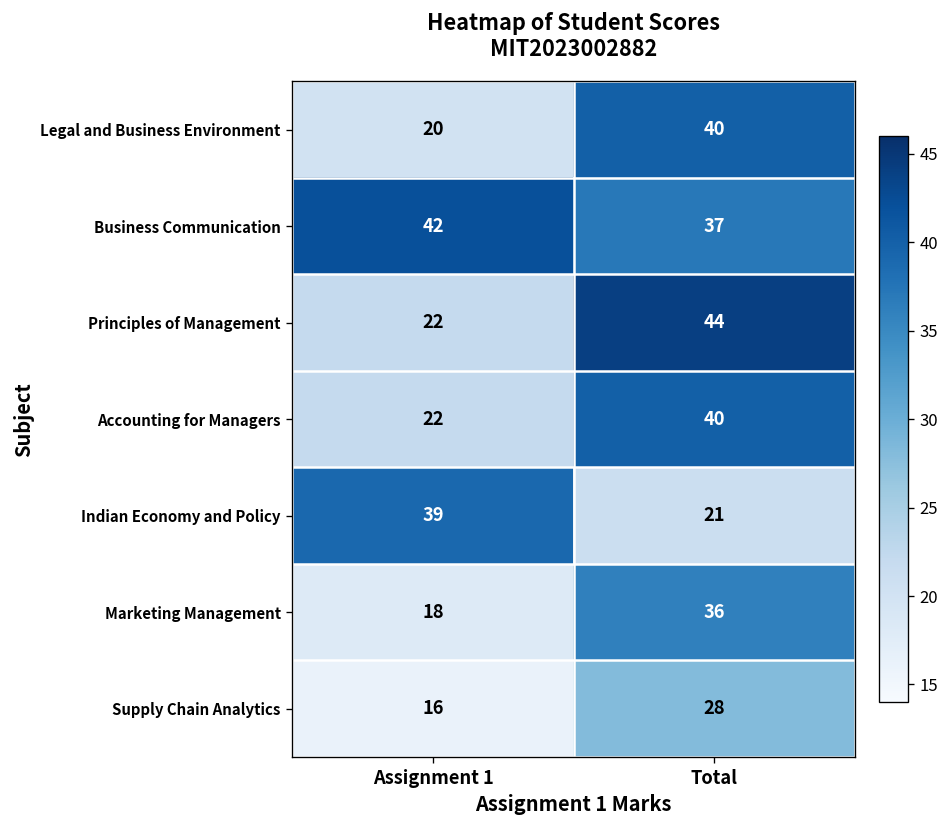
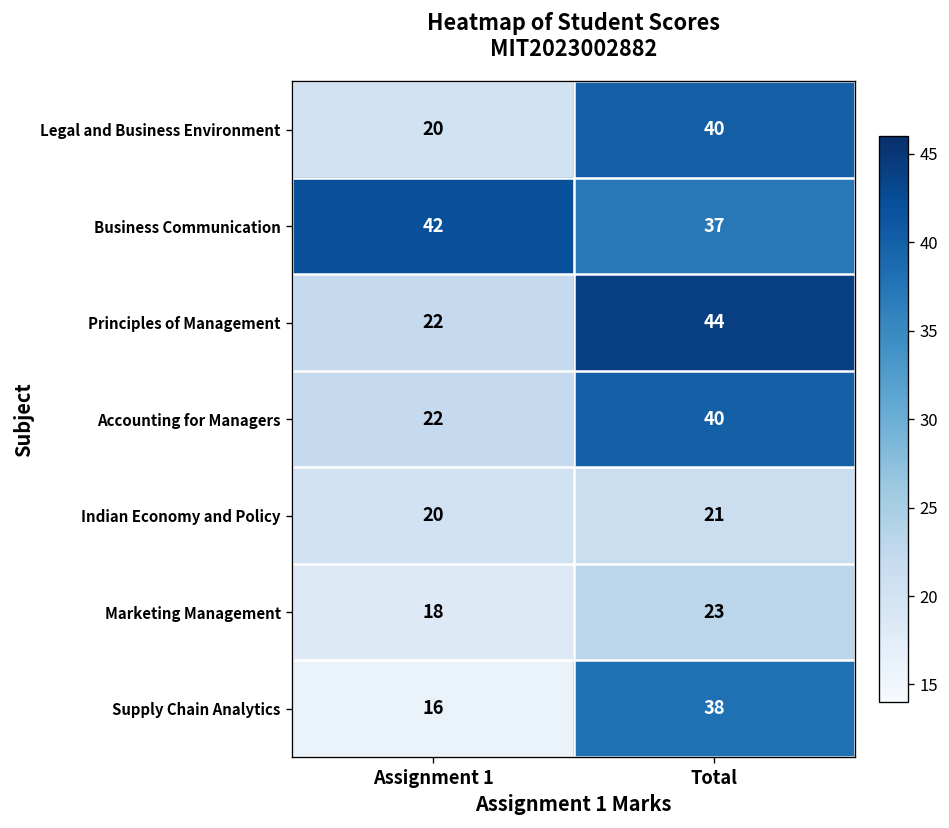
  {
    "Legal and Business Environment": {
      "Assignment 1": 20,
      "Total": 40
    },
    "Business Communication": {
      "Assignment 1": 42,
      "Total": 37
    },
    "Principles of Management": {
      "Assignment 1": 22,
      "Total": 44
    },
    "Accounting for Managers": {
      "Assignment 1": 22,
      "Total": 40
    },
    "Indian Economy and Policy": {
-     "Assignment 1": 39,
+     "Assignment 1": 20,
      "Total": 21
    },
    "Marketing Management": {
      "Assignment 1": 18,
-     "Total": 36
+     "Total": 23
    },
    "Supply Chain Analytics": {
      "Assignment 1": 16,
-     "Total": 28
+     "Total": 38
    }
  }
